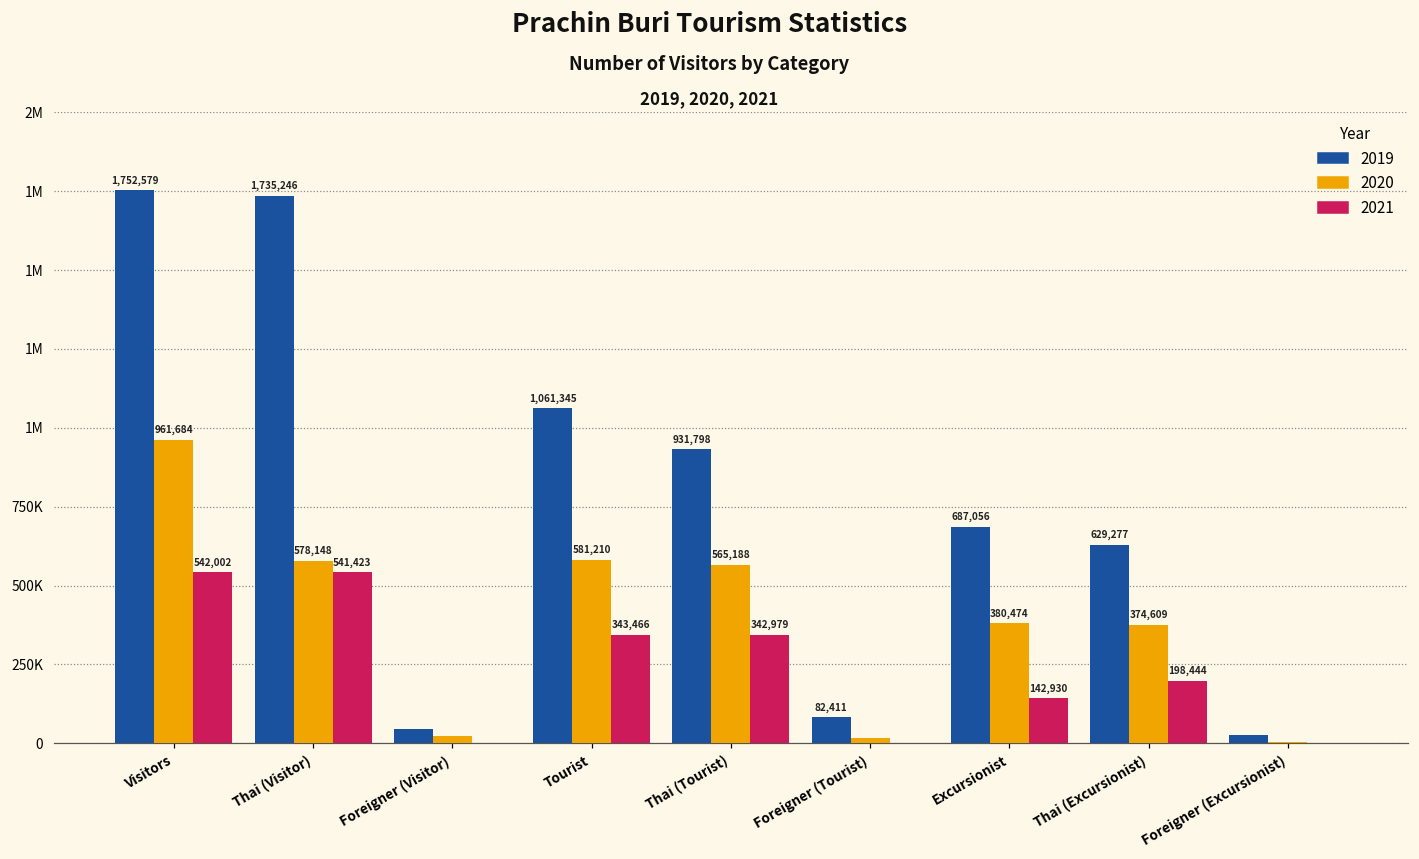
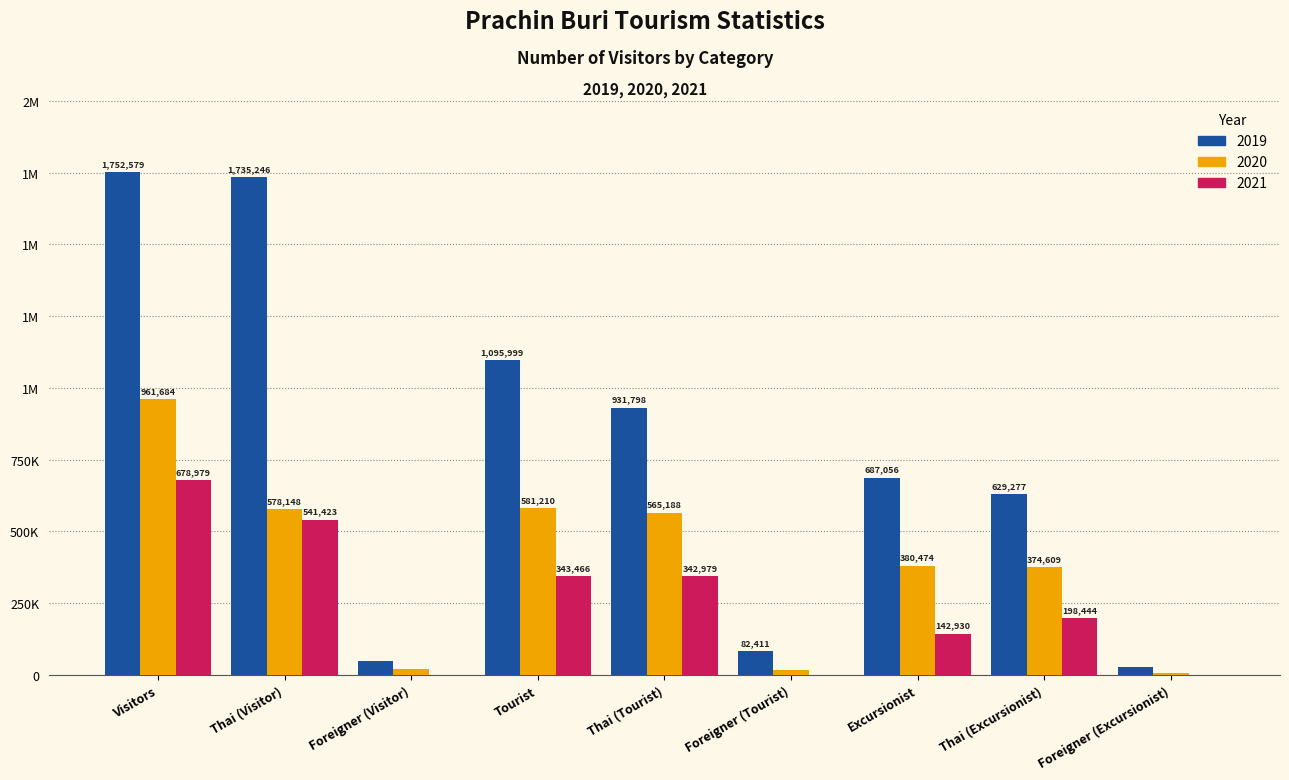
  {
    "2019": {
      "Visitors": "1,752,579",
      "Thai (Visitor)": "1,735,246",
-     "Tourist": "1,061,345",
+     "Tourist": "1,095,999",
      "Thai (Tourist)": "931,798",
      "Foreigner (Tourist)": "82,411",
      "Excursionist": "687,056",
      "Thai (Excursionist)": "629,277"
    },
    "2020": {
      "Visitors": "961,684",
      "Thai (Visitor)": "578,148",
      "Tourist": "581,210",
      "Thai (Tourist)": "565,188",
      "Excursionist": "380,474",
      "Thai (Excursionist)": "374,609"
    },
    "2021": {
-     "Visitors": "542,002",
+     "Visitors": "678,979",
      "Thai (Visitor)": "541,423",
      "Tourist": "343,466",
      "Thai (Tourist)": "342,979",
      "Excursionist": "142,930",
      "Thai (Excursionist)": "198,444"
    }
  }
